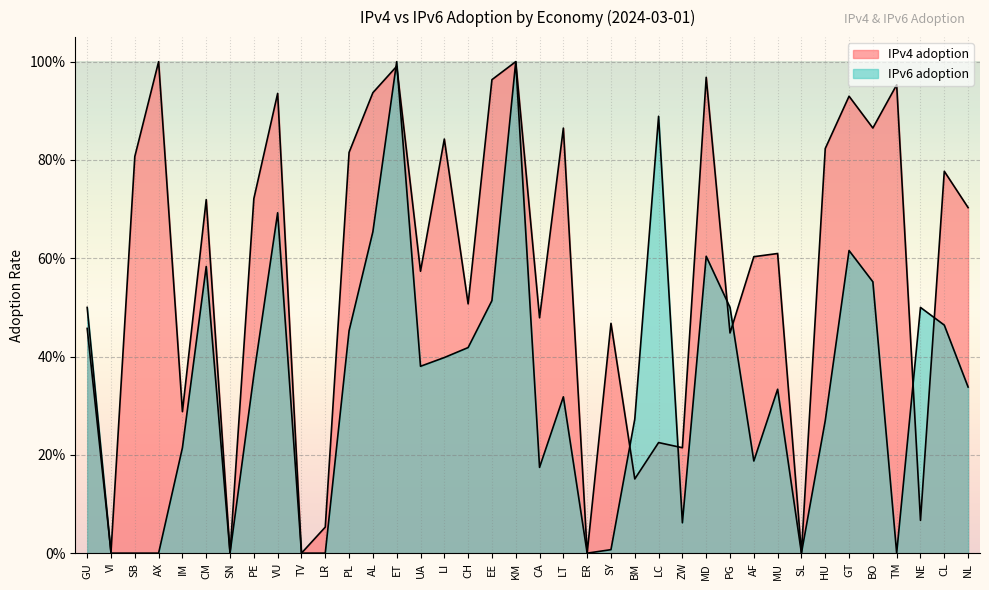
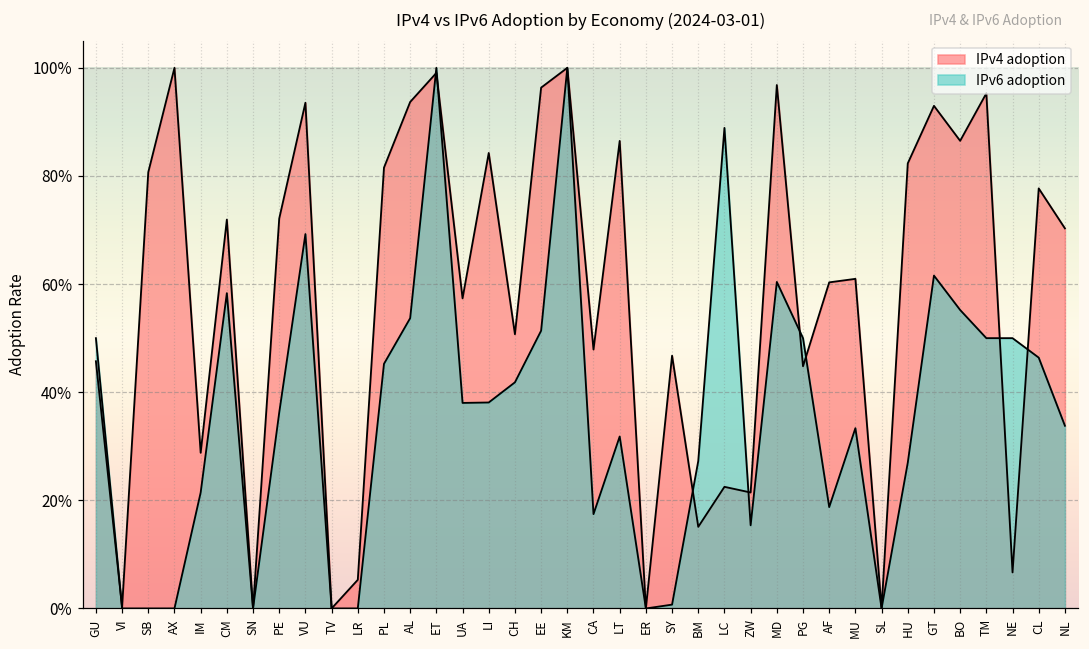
  {
    "IPv4 adoption": {
      "GU": "46%",
      "SB": "81%",
      "AX": "100%",
      "IM": "29%",
      "CM": "72%",
      "PE": "72%",
      "VU": "94%",
      "LR": "5%",
      "PL": "82%",
      "AL": "94%",
      "ET": "99%",
      "UA": "57%",
      "LI": "84%",
      "CH": "51%",
      "EE": "96%",
      "CA": "48%",
      "LT": "86%",
      "SY": "47%",
      "BM": "15%",
      "LC": "23%",
      "ZW": "21%",
      "MD": "97%",
      "PG": "45%",
      "AF": "60%",
      "MU": "61%",
      "HU": "82%",
      "GT": "93%",
      "BO": "87%",
      "NE": "7%",
      "CL": "78%",
      "NL": "70%"
    },
    "IPv6 adoption": {
      "GU": "50%",
      "SB": "0%",
      "AX": "0%",
      "IM": "21%",
      "CM": "58%",
      "PE": "36%",
      "VU": "69%",
      "LR": "0%",
      "PL": "45%",
-     "AL": "65%",
+     "AL": "54%",
      "ET": "100%",
      "UA": "38%",
-     "LI": "40%",
+     "LI": "38%",
      "CH": "42%",
      "EE": "51%",
      "CA": "17%",
      "LT": "32%",
      "SY": "1%",
      "BM": "27%",
      "LC": "89%",
-     "ZW": "6%",
+     "ZW": "15%",
      "MD": "60%",
      "PG": "50%",
      "AF": "19%",
      "MU": "33%",
      "HU": "27%",
      "GT": "62%",
      "BO": "55%",
-     "TM": "0%",
+     "TM": "50%",
      "NE": "50%",
      "CL": "46%",
      "NL": "34%"
    }
  }
